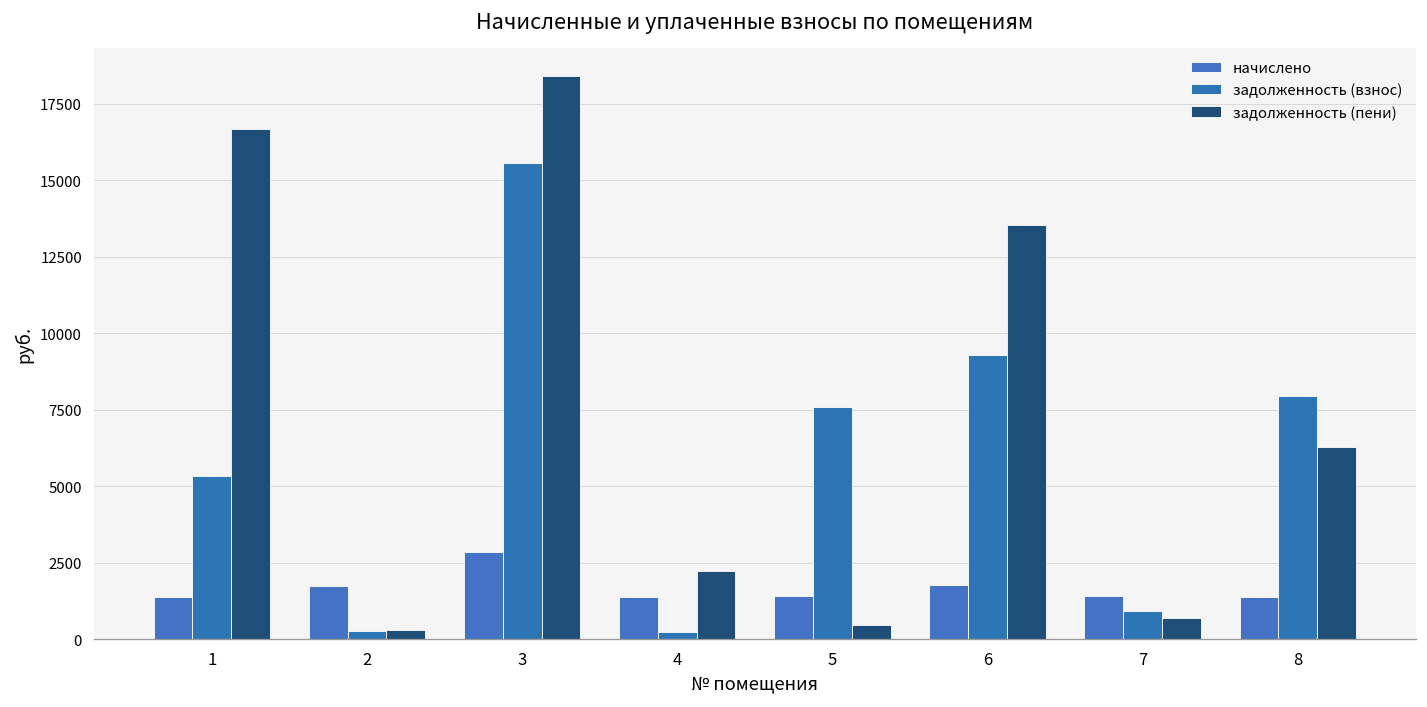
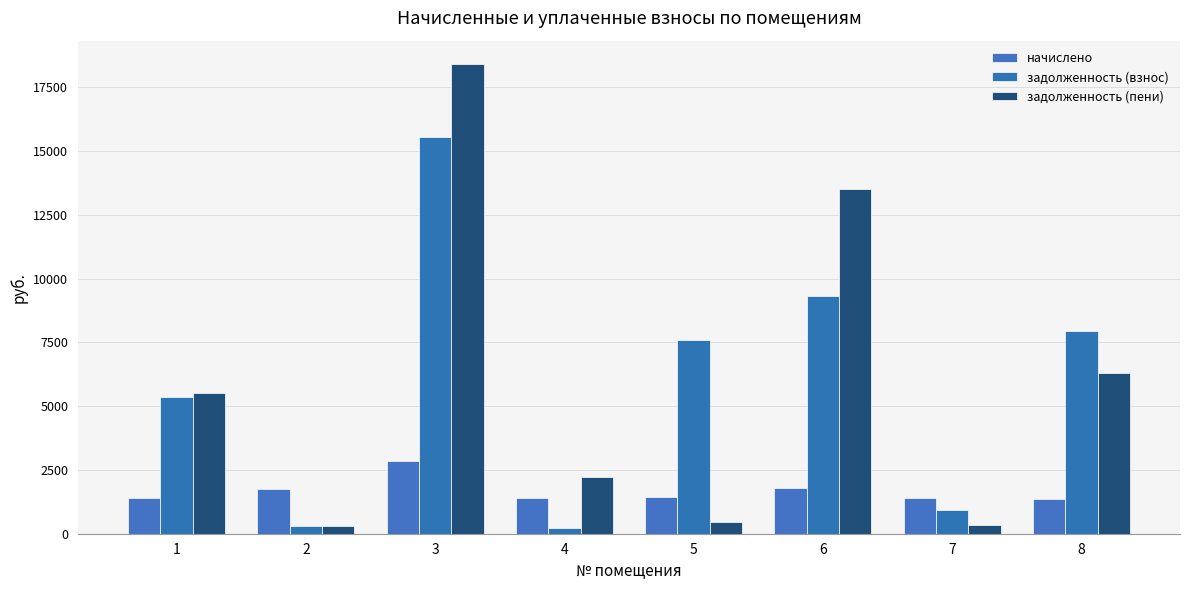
  {
    "задолженность (пени)": {
-     "1": 16700,
+     "1": 5500,
      "2": 300,
      "3": 18400,
      "4": 2200,
      "5": 500,
      "6": 13500,
-     "7": 700,
+     "7": 300,
      "8": 6300
    }
  }
